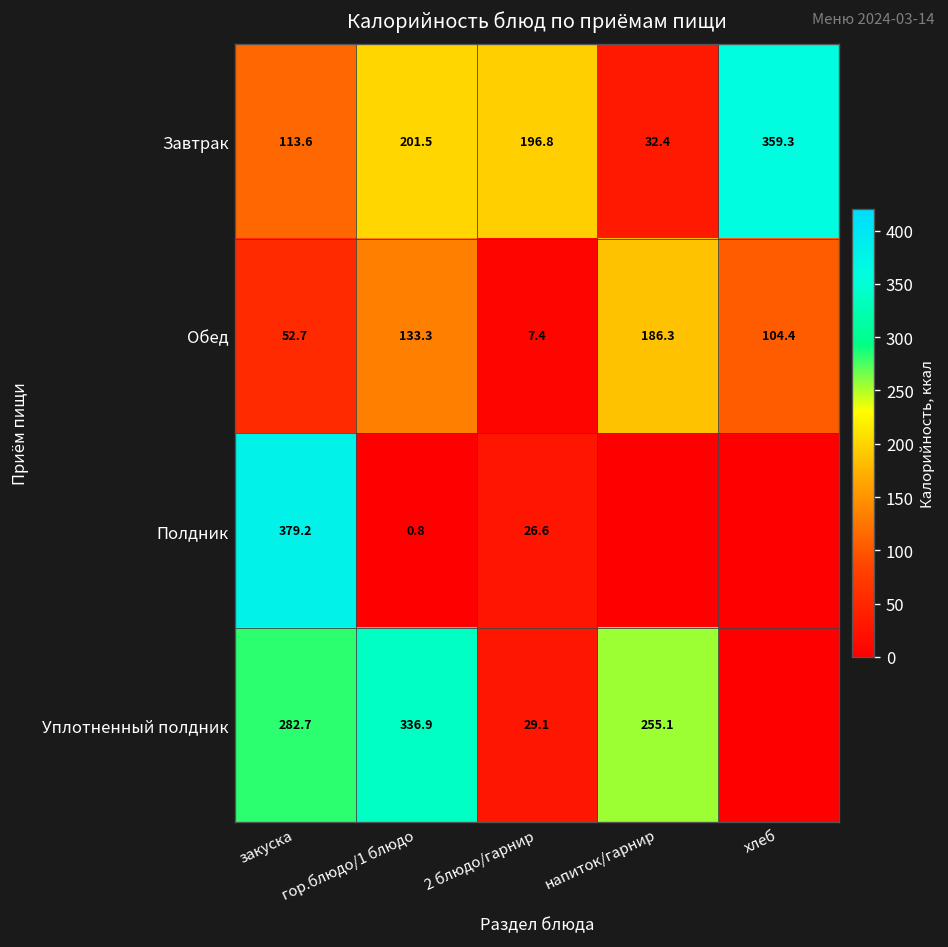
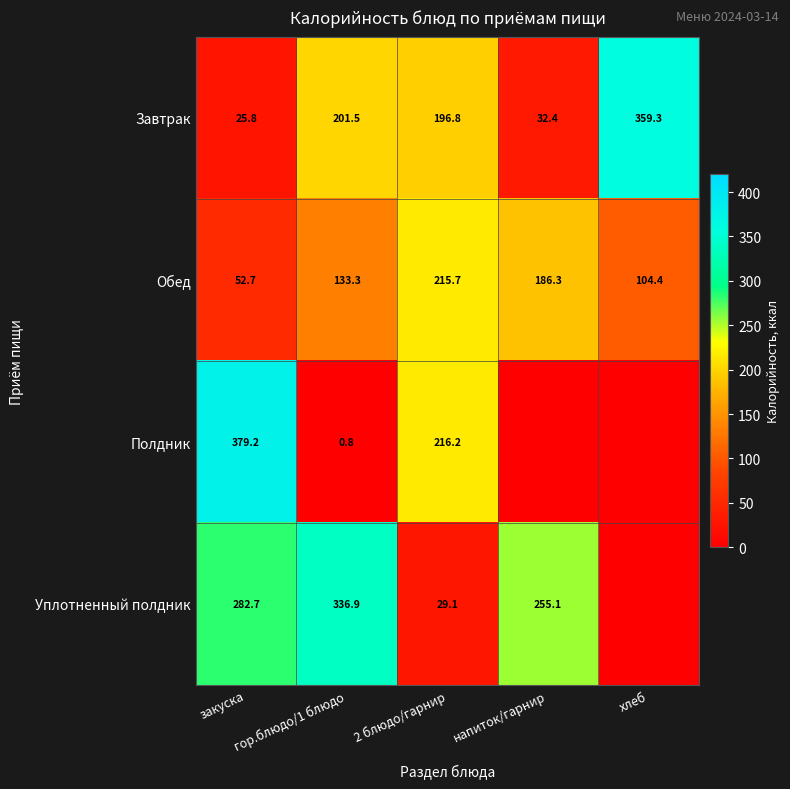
  {
    "Завтрак": {
-     "закуска": 113.6,
+     "закуска": 25.8,
      "гор.блюдо/1 блюдо": 201.5,
      "2 блюдо/гарнир": 196.8,
      "напиток/гарнир": 32.4,
      "хлеб": 359.3
    },
    "Обед": {
      "закуска": 52.7,
      "гор.блюдо/1 блюдо": 133.3,
-     "2 блюдо/гарнир": 7.4,
+     "2 блюдо/гарнир": 215.7,
      "напиток/гарнир": 186.3,
      "хлеб": 104.4
    },
    "Полдник": {
      "закуска": 379.2,
      "гор.блюдо/1 блюдо": 0.8,
-     "2 блюдо/гарнир": 26.6
+     "2 блюдо/гарнир": 216.2
    },
    "Уплотненный полдник": {
      "закуска": 282.7,
      "гор.блюдо/1 блюдо": 336.9,
      "2 блюдо/гарнир": 29.1,
      "напиток/гарнир": 255.1
    }
  }
